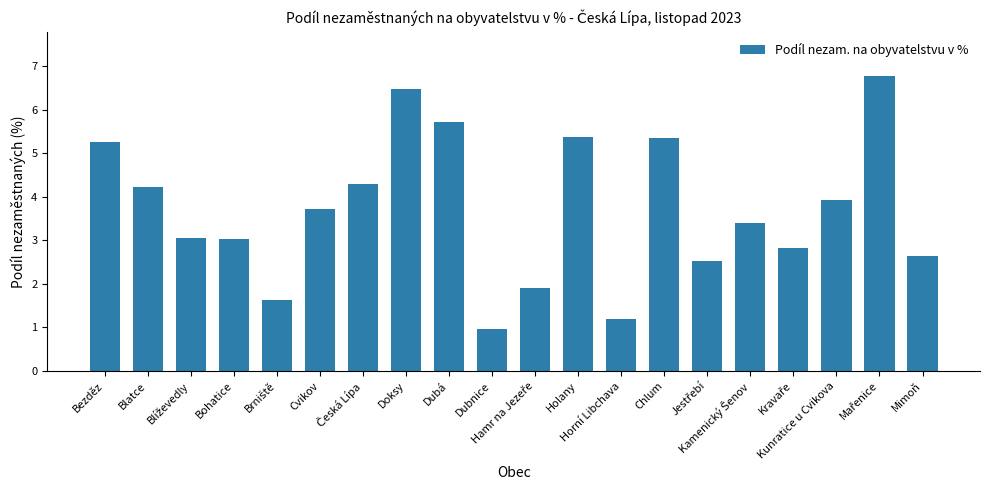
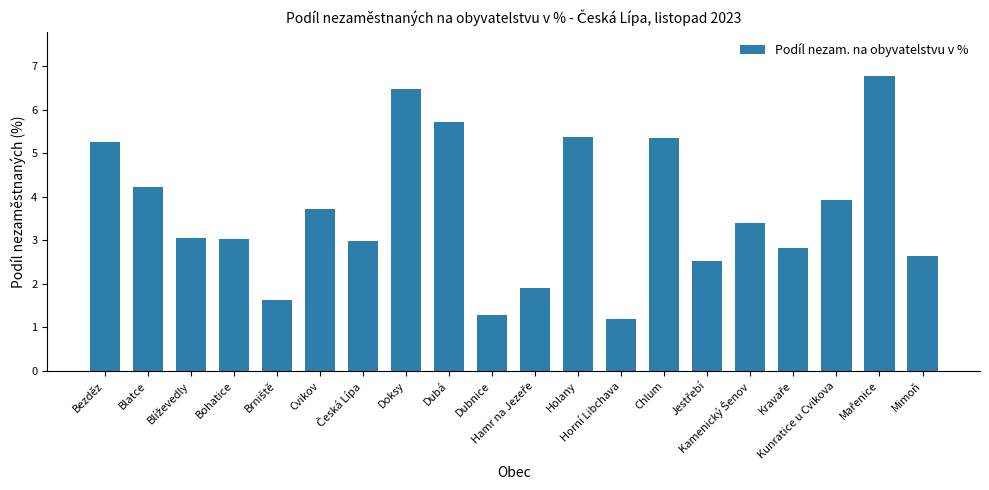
  {
    "Bezděz": 5.3,
    "Blatce": 4.2,
    "Blíževedly": 3.1,
    "Bohatice": 3.0,
    "Brniště": 1.6,
    "Cvikov": 3.7,
-   "Česká Lípa": 4.3,
+   "Česká Lípa": 3.0,
    "Doksy": 6.5,
    "Dubá": 5.7,
-   "Dubnice": 1.0,
+   "Dubnice": 1.3,
    "Hamr na Jezeře": 1.9,
    "Holany": 5.4,
    "Horní Libchava": 1.2,
    "Chlum": 5.3,
    "Jestřebí": 2.5,
    "Kamenický Šenov": 3.4,
    "Kravaře": 2.8,
    "Kunratice u Cvikova": 3.9,
    "Mařenice": 6.8,
    "Mimoň": 2.6
  }
